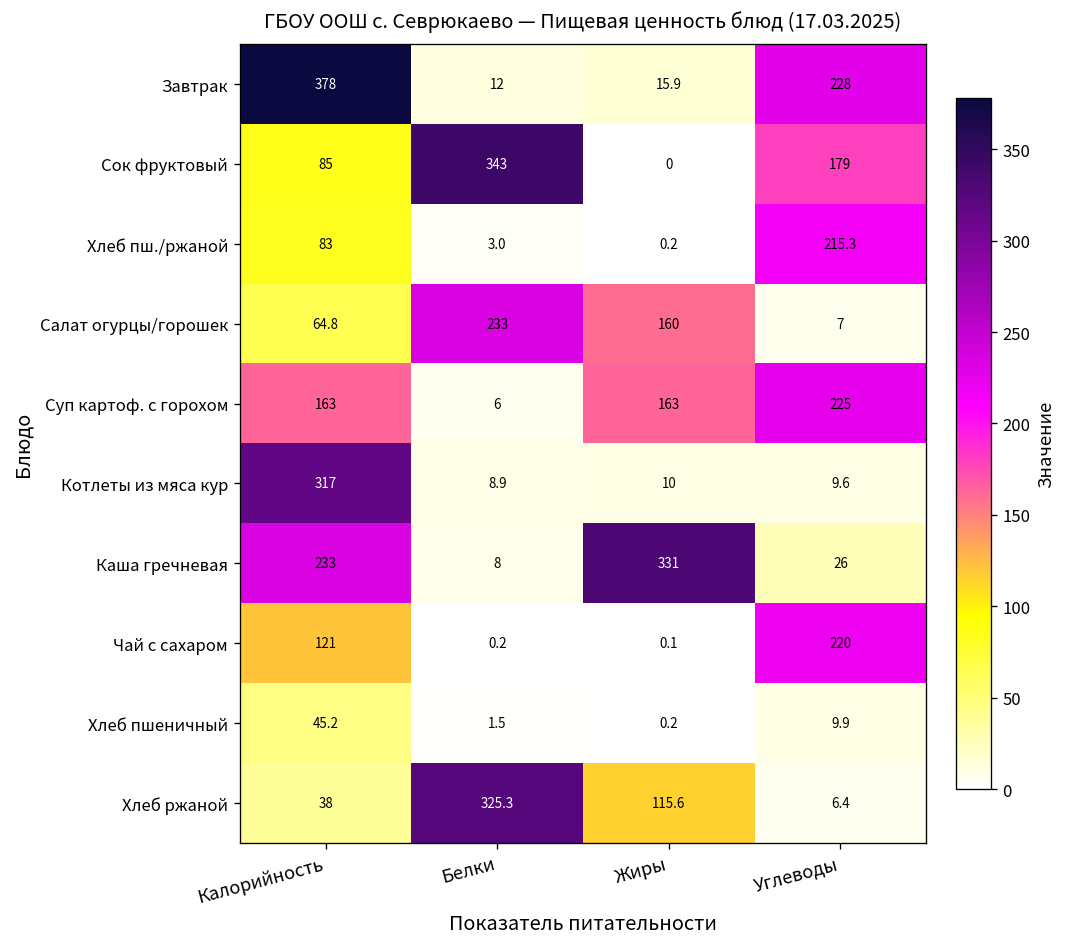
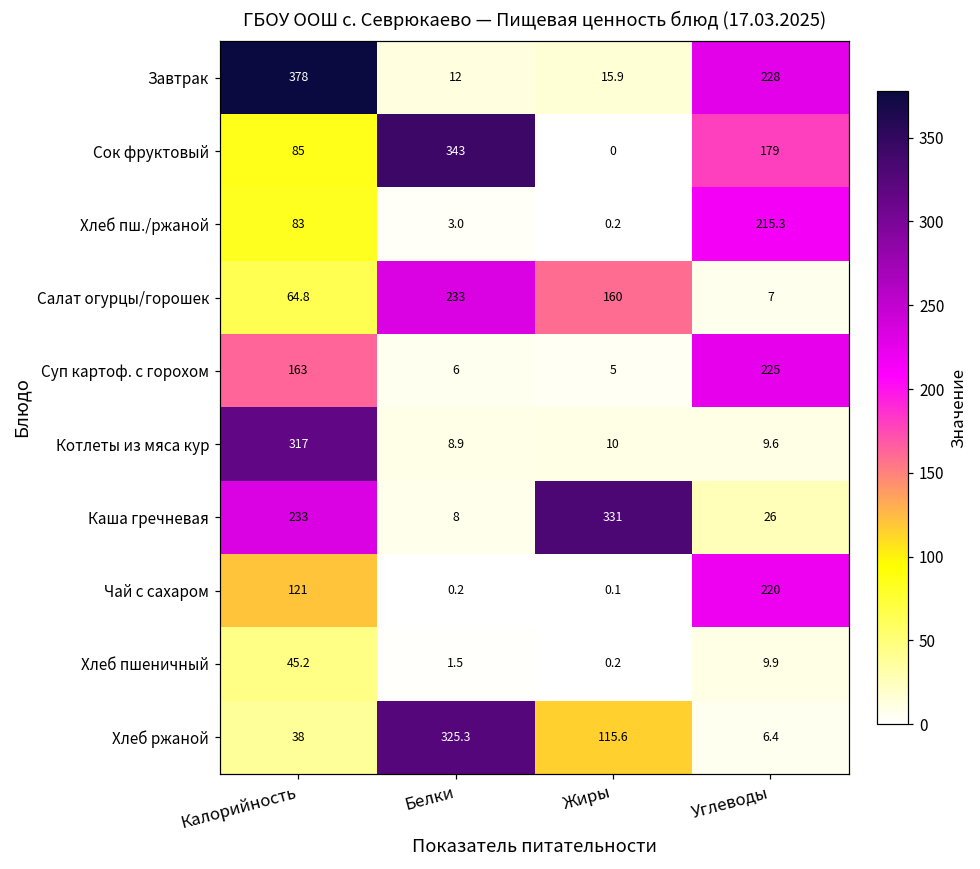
  {
    "Завтрак": {
      "Калорийность": 378,
      "Белки": 12,
      "Жиры": 15.9,
      "Углеводы": 228
    },
    "Сок фруктовый": {
      "Калорийность": 85,
      "Белки": 343,
      "Жиры": 0,
      "Углеводы": 179
    },
    "Хлеб пш./ржаной": {
      "Калорийность": 83,
      "Белки": 3.0,
      "Жиры": 0.2,
      "Углеводы": 215.3
    },
    "Салат огурцы/горошек": {
      "Калорийность": 64.8,
      "Белки": 233,
      "Жиры": 160,
      "Углеводы": 7
    },
    "Суп картоф. с горохом": {
      "Калорийность": 163,
      "Белки": 6,
-     "Жиры": 163,
+     "Жиры": 5,
      "Углеводы": 225
    },
    "Котлеты из мяса кур": {
      "Калорийность": 317,
      "Белки": 8.9,
      "Жиры": 10,
      "Углеводы": 9.6
    },
    "Каша гречневая": {
      "Калорийность": 233,
      "Белки": 8,
      "Жиры": 331,
      "Углеводы": 26
    },
    "Чай с сахаром": {
      "Калорийность": 121,
      "Белки": 0.2,
      "Жиры": 0.1,
      "Углеводы": 220
    },
    "Хлеб пшеничный": {
      "Калорийность": 45.2,
      "Белки": 1.5,
      "Жиры": 0.2,
      "Углеводы": 9.9
    },
    "Хлеб ржаной": {
      "Калорийность": 38,
      "Белки": 325.3,
      "Жиры": 115.6,
      "Углеводы": 6.4
    }
  }
